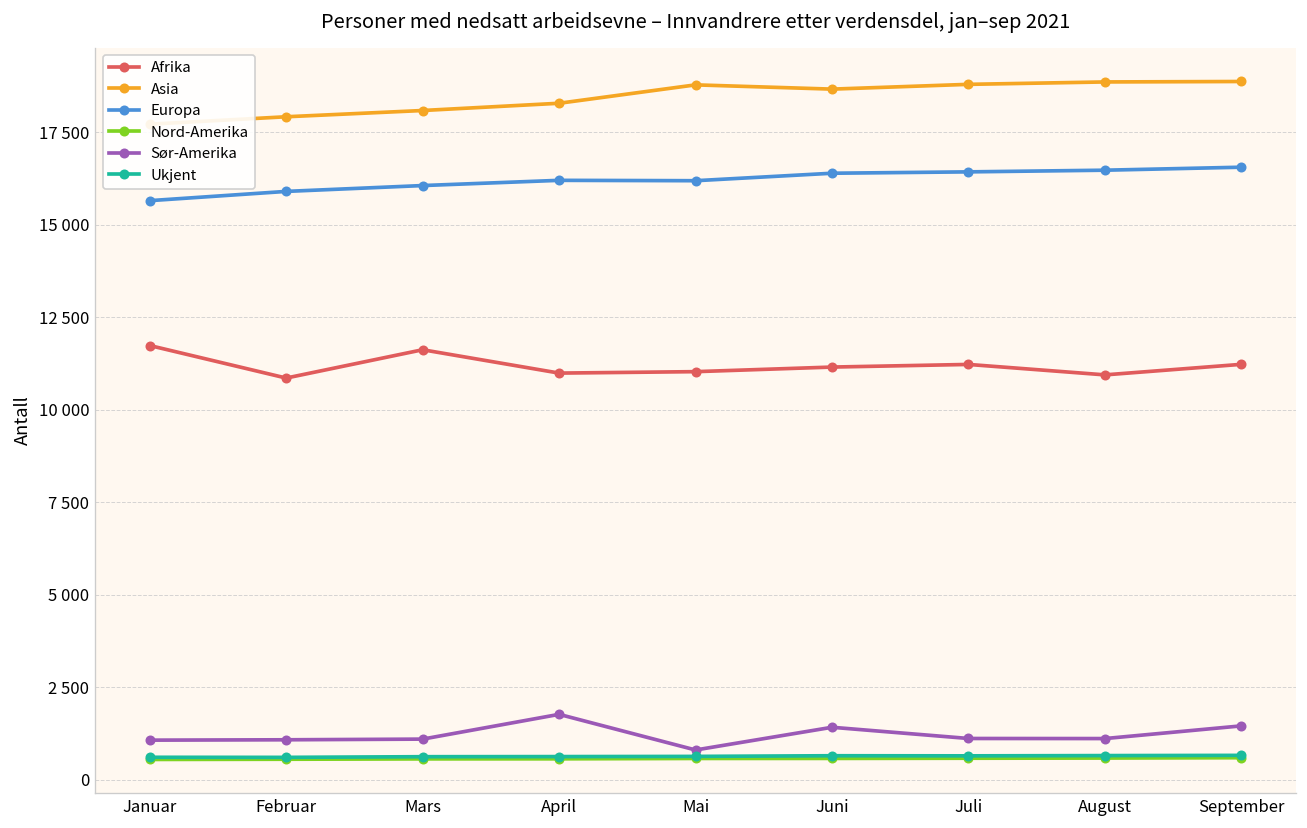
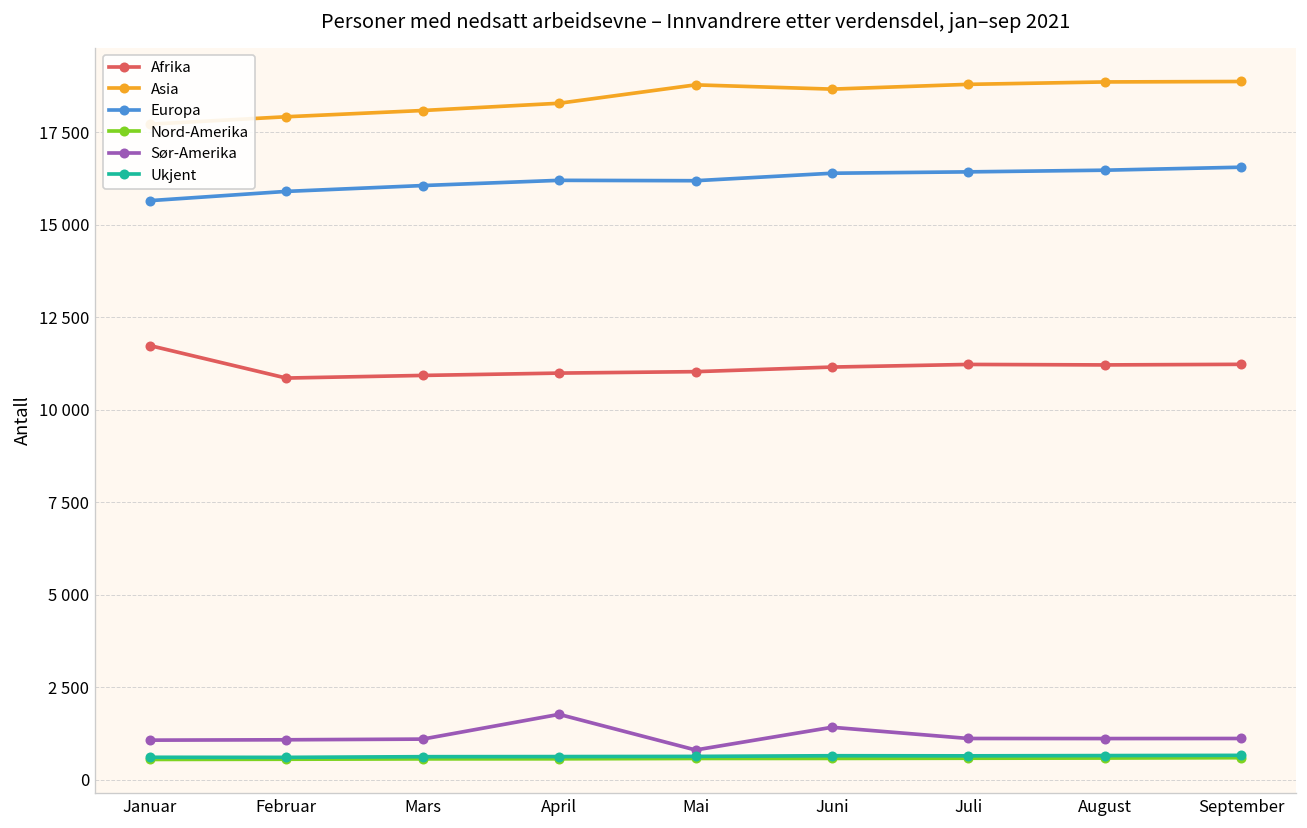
  {
    "Afrika": {
      "Januar": 11700,
      "Februar": 10900,
-     "Mars": 11600,
+     "Mars": 10900,
      "April": 11000,
      "Mai": 11000,
      "Juni": 11200,
      "Juli": 11200,
-     "August": 10900,
+     "August": 11200,
      "September": 11200
    },
    "Asia": {
      "Februar": 17900,
      "Mars": 18100,
      "April": 18300,
      "Mai": 18800,
      "Juni": 18700,
      "Juli": 18800,
      "August": 18900,
      "September": 18900
    },
    "Europa": {
      "Januar": 15700,
      "Februar": 15900,
      "Mars": 16100,
      "April": 16200,
      "Mai": 16200,
      "Juni": 16400,
      "Juli": 16400,
      "August": 16500,
      "September": 16600
    },
    "Sør-Amerika": {
      "Januar": 1100,
      "Februar": 1100,
      "Mars": 1100,
      "April": 1800,
      "Mai": 800,
      "Juni": 1400,
      "Juli": 1100,
      "August": 1100,
-     "September": 1500
+     "September": 1100
    }
  }
